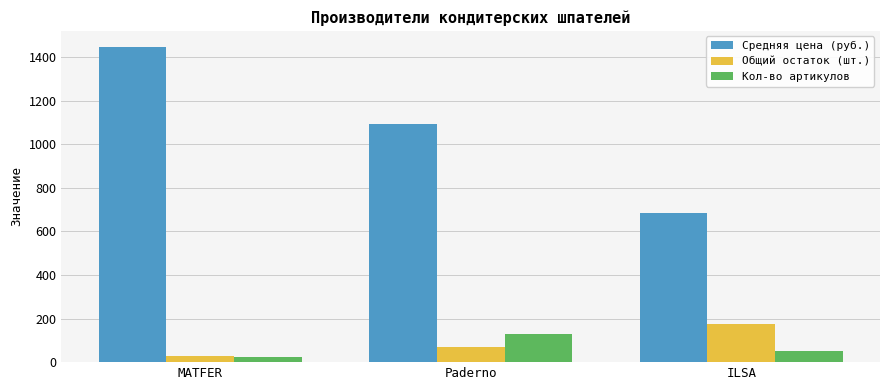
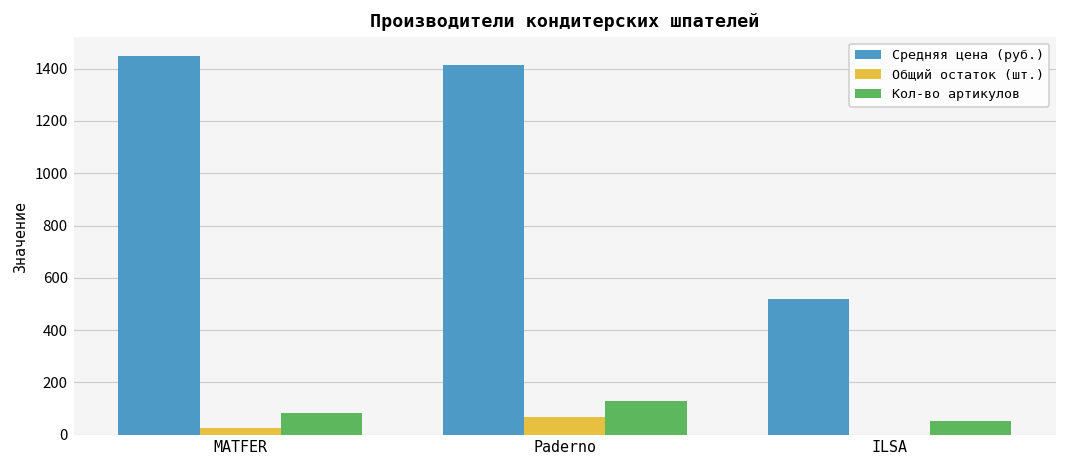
  {
    "Средняя цена (руб.)": {
      "MATFER": 1450,
-     "Paderno": 1100,
-     "ILSA": 690
+     "Paderno": 1410,
+     "ILSA": 520
    },
    "Общий остаток (шт.)": {
      "MATFER": 30,
      "Paderno": 70,
-     "ILSA": 170
+     "ILSA": 0
    },
    "Кол-во артикулов": {
-     "MATFER": 30,
+     "MATFER": 80,
      "Paderno": 130,
      "ILSA": 50
    }
  }
